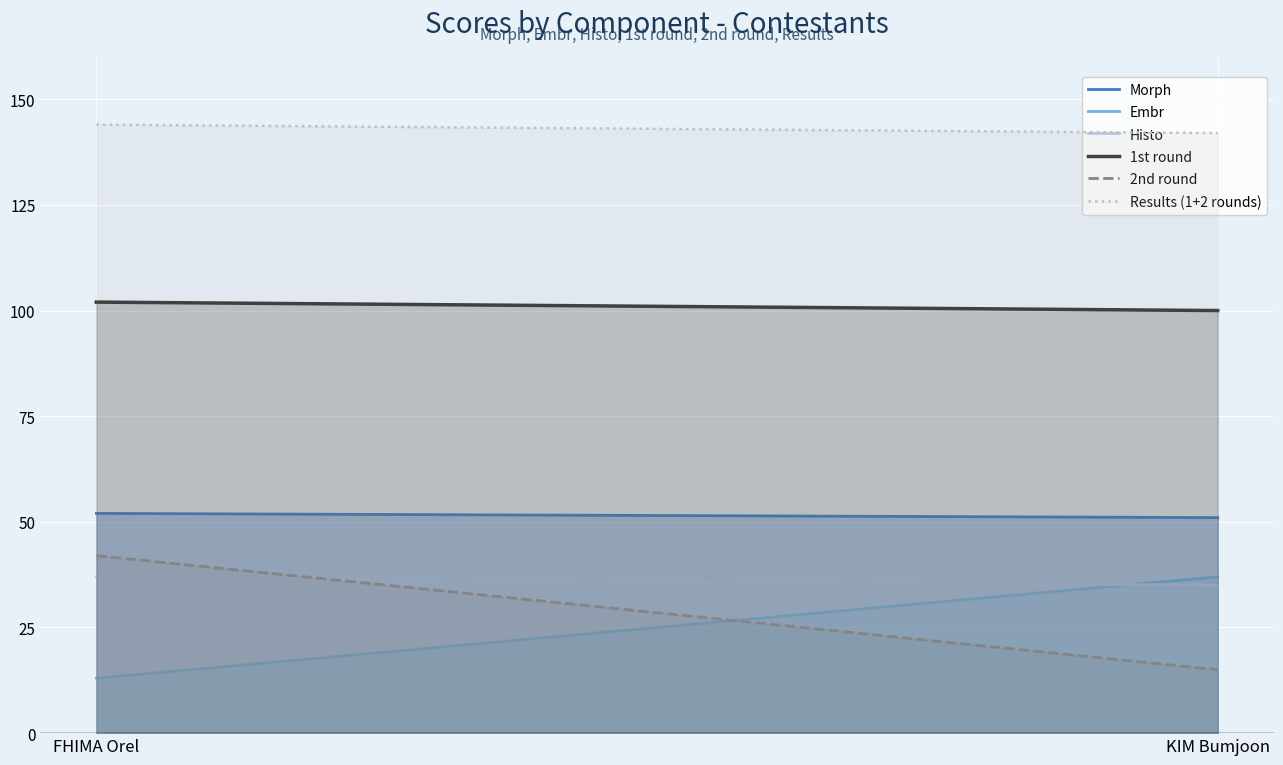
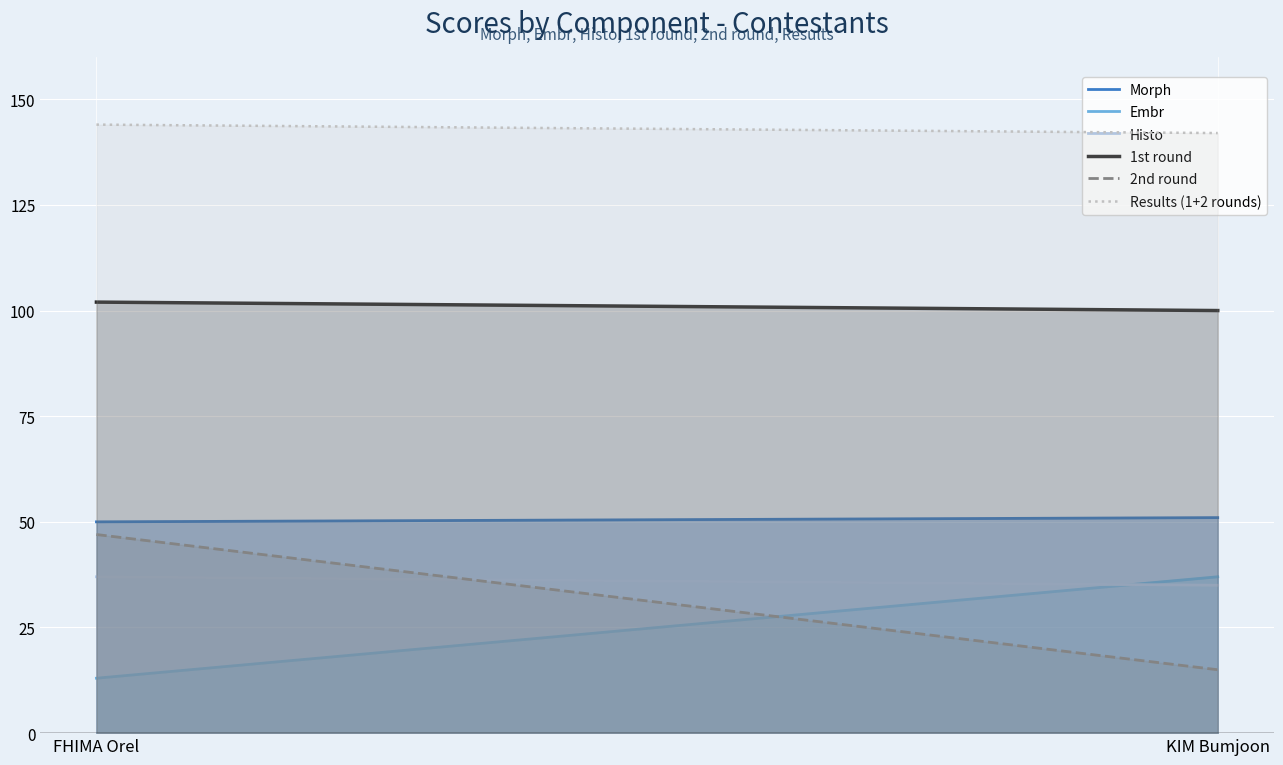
  {
    "Morph": {
-     "FHIMA Orel": 52,
+     "FHIMA Orel": 50,
      "KIM Bumjoon": 51
    },
    "Embr": {
      "FHIMA Orel": 13,
      "KIM Bumjoon": 37
    },
    "1st round": {
      "FHIMA Orel": 102,
      "KIM Bumjoon": 100
    },
    "2nd round": {
-     "FHIMA Orel": 42,
+     "FHIMA Orel": 47,
      "KIM Bumjoon": 15
    }
  }
